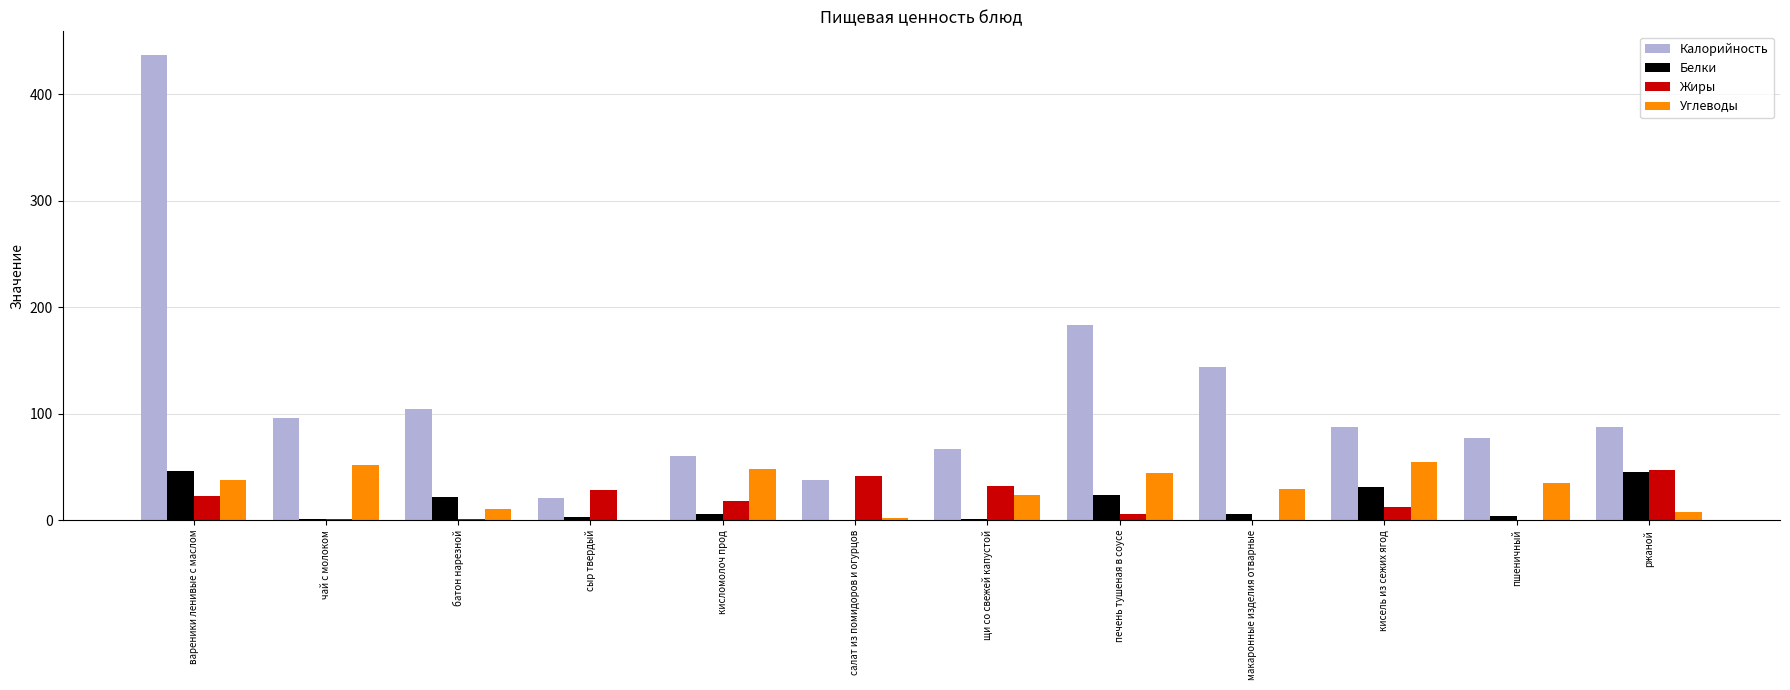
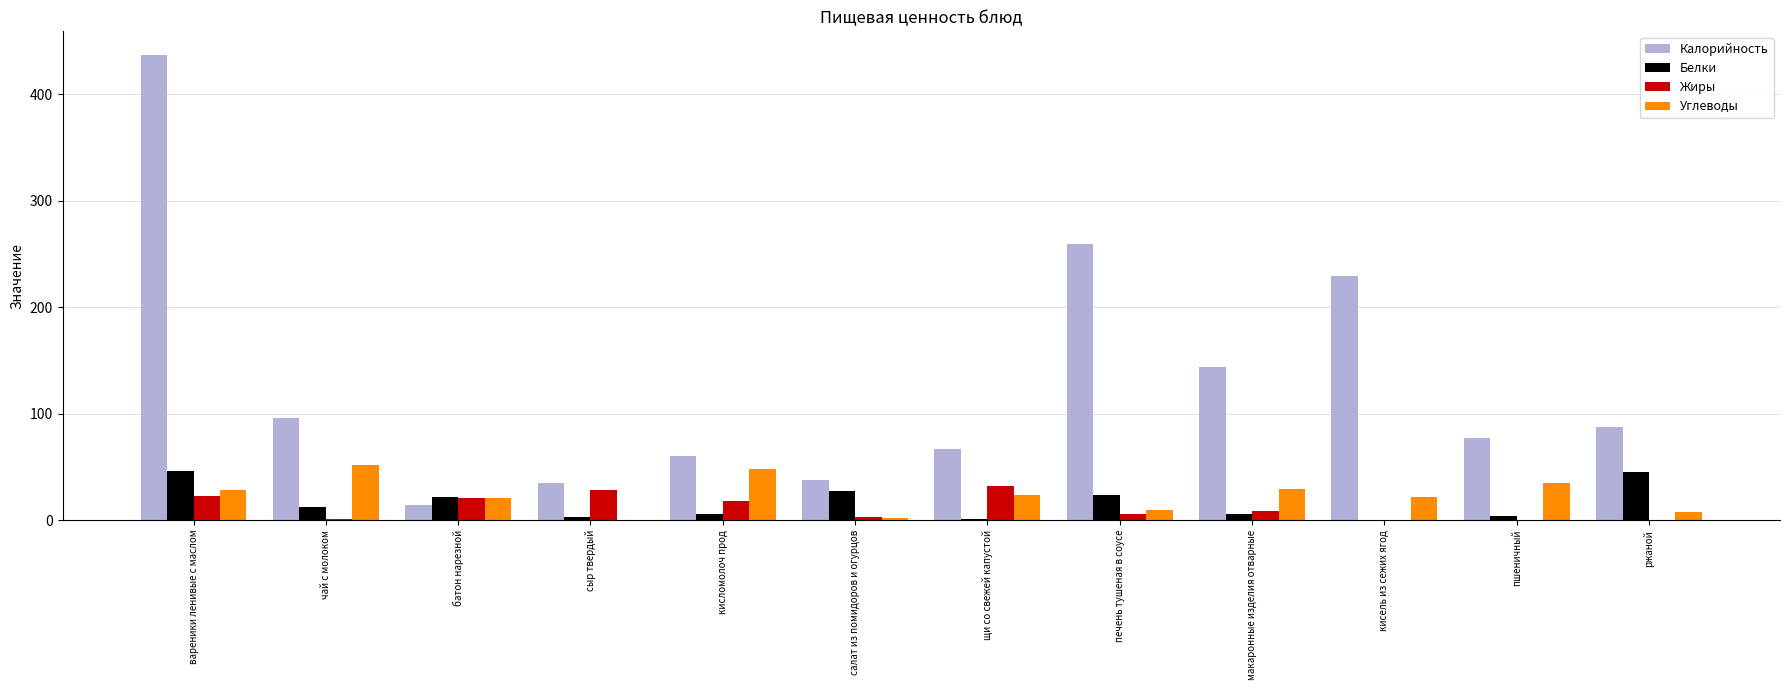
  {
    "Калорийность": {
      "вареники ленивые с маслом": 437,
      "чай с молоком": 96,
-     "батон нарезной": 104,
-     "сыр твердый": 21,
+     "батон нарезной": 14,
+     "сыр твердый": 35,
      "кисломолоч прод": 60,
      "салат из помидоров и огурцов": 38,
      "щи со свежей капустой": 66,
-     "печень тушеная в соусе": 183,
+     "печень тушеная в соусе": 259,
      "макаронные изделия отварные": 144,
-     "кисель из сежих ягод": 87,
+     "кисель из сежих ягод": 229,
      "пшеничный": 77,
      "ржаной": 87
    },
    "Белки": {
      "вареники ленивые с маслом": 46,
-     "чай с молоком": 2,
+     "чай с молоком": 12,
      "батон нарезной": 22,
      "сыр твердый": 3,
      "кисломолоч прод": 6,
-     "салат из помидоров и огурцов": 1,
+     "салат из помидоров и огурцов": 27,
      "печень тушеная в соусе": 24,
      "макаронные изделия отварные": 6,
-     "кисель из сежих ягод": 31,
+     "кисель из сежих ягод": 0,
      "пшеничный": 4,
      "ржаной": 45
    },
    "Жиры": {
      "вареники ленивые с маслом": 23,
-     "батон нарезной": 1,
+     "батон нарезной": 21,
      "сыр твердый": 28,
      "кисломолоч прод": 18,
-     "салат из помидоров и огурцов": 41,
+     "салат из помидоров и огурцов": 3,
      "щи со свежей капустой": 32,
      "печень тушеная в соусе": 6,
-     "макаронные изделия отварные": 1,
-     "кисель из сежих ягод": 13,
-     "ржаной": 47
+     "макаронные изделия отварные": 8,
+     "кисель из сежих ягод": 0,
+     "ржаной": 1
    },
    "Углеводы": {
-     "вареники ленивые с маслом": 38,
+     "вареники ленивые с маслом": 29,
      "чай с молоком": 52,
-     "батон нарезной": 10,
+     "батон нарезной": 21,
      "сыр твердый": 0,
      "кисломолоч прод": 48,
      "щи со свежей капустой": 24,
-     "печень тушеная в соусе": 44,
+     "печень тушеная в соусе": 10,
      "макаронные изделия отварные": 29,
-     "кисель из сежих ягод": 55,
+     "кисель из сежих ягод": 22,
      "пшеничный": 35,
      "ржаной": 8
    }
  }
